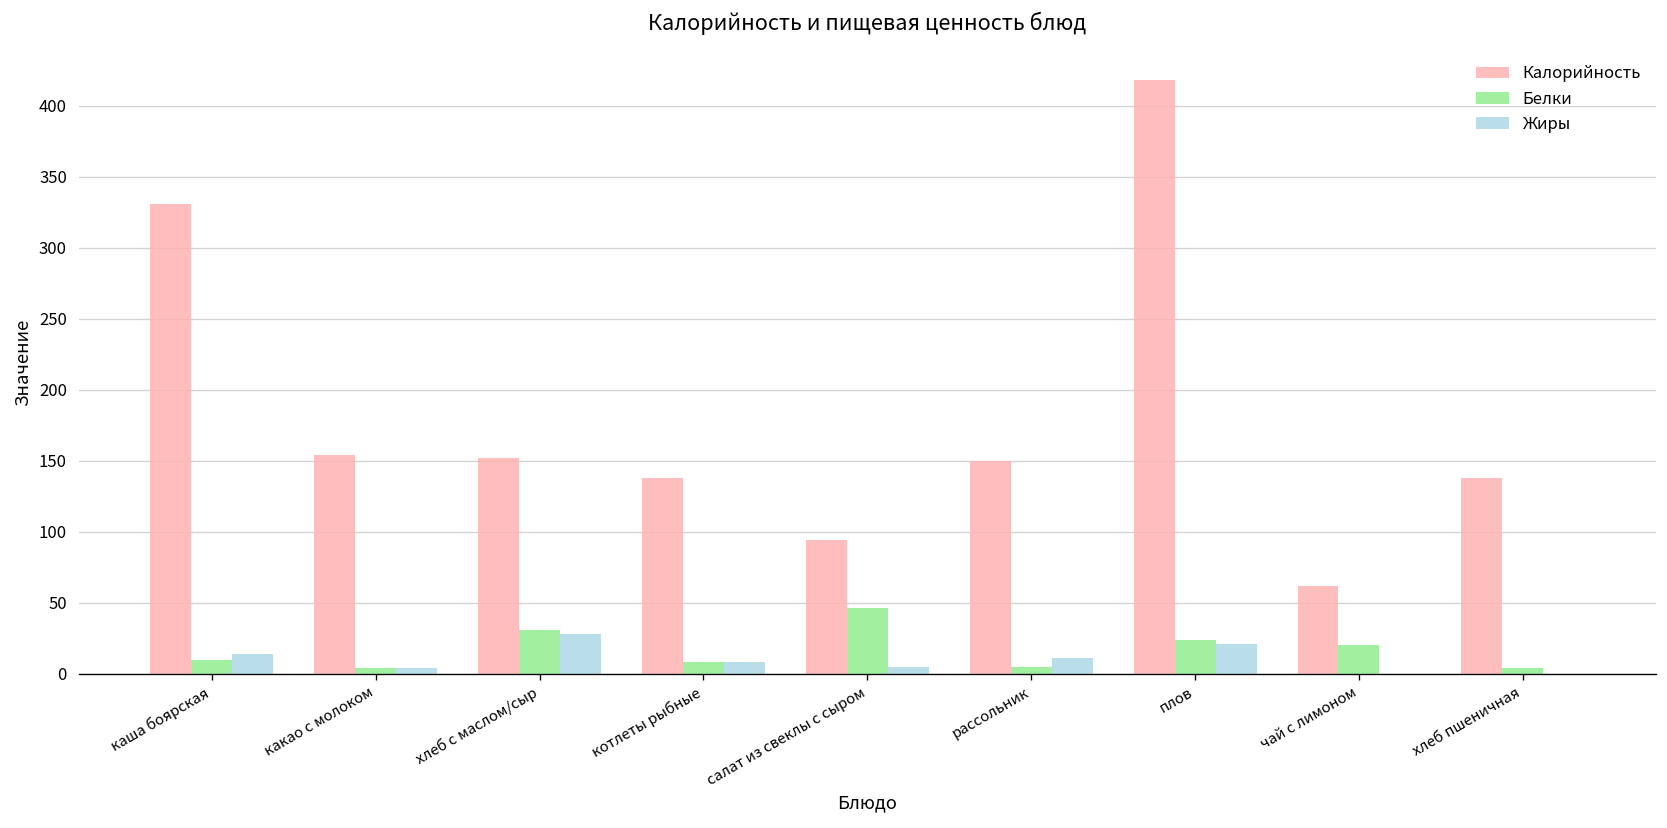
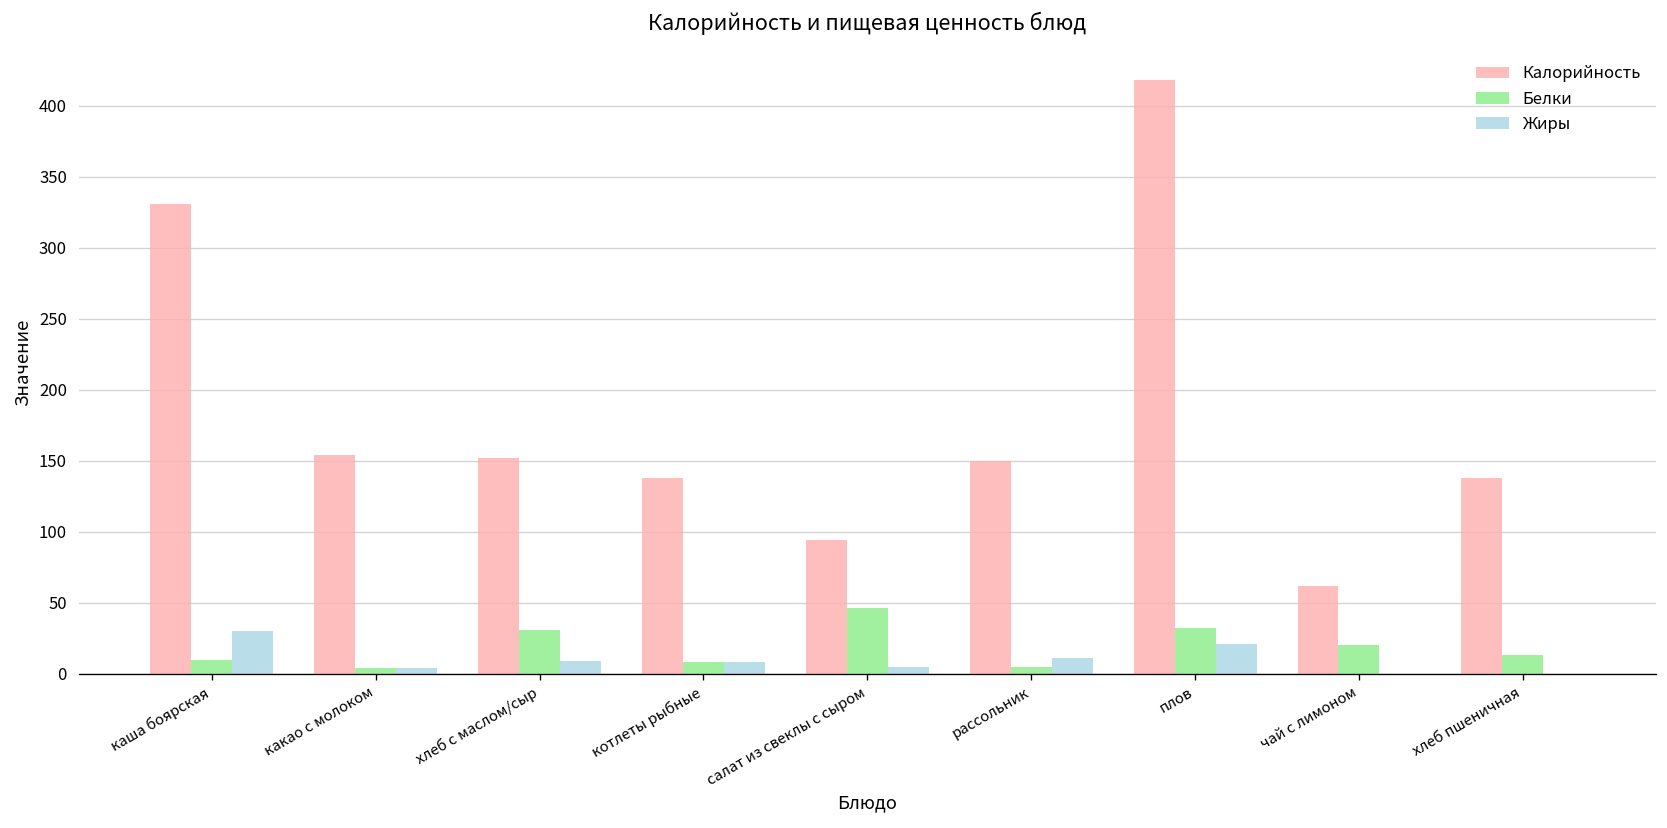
  {
    "Калорийность": {
      "каша боярская": 331,
      "какао с молоком": 154,
      "хлеб с маслом/сыр": 152,
      "котлеты рыбные": 138,
      "салат из свеклы с сыром": 94,
      "рассольник": 150,
      "плов": 418,
      "чай с лимоном": 62,
      "хлеб пшеничная": 138
    },
    "Белки": {
      "каша боярская": 10,
      "какао с молоком": 4,
      "хлеб с маслом/сыр": 31,
      "котлеты рыбные": 8,
      "салат из свеклы с сыром": 46,
      "рассольник": 5,
-     "плов": 24,
+     "плов": 32,
      "чай с лимоном": 20,
-     "хлеб пшеничная": 4
+     "хлеб пшеничная": 13
    },
    "Жиры": {
-     "каша боярская": 14,
+     "каша боярская": 30,
      "какао с молоком": 4,
-     "хлеб с маслом/сыр": 28,
+     "хлеб с маслом/сыр": 9,
      "котлеты рыбные": 8,
      "салат из свеклы с сыром": 5,
      "рассольник": 11,
      "плов": 21,
      "чай с лимоном": 0,
      "хлеб пшеничная": 0
    }
  }
